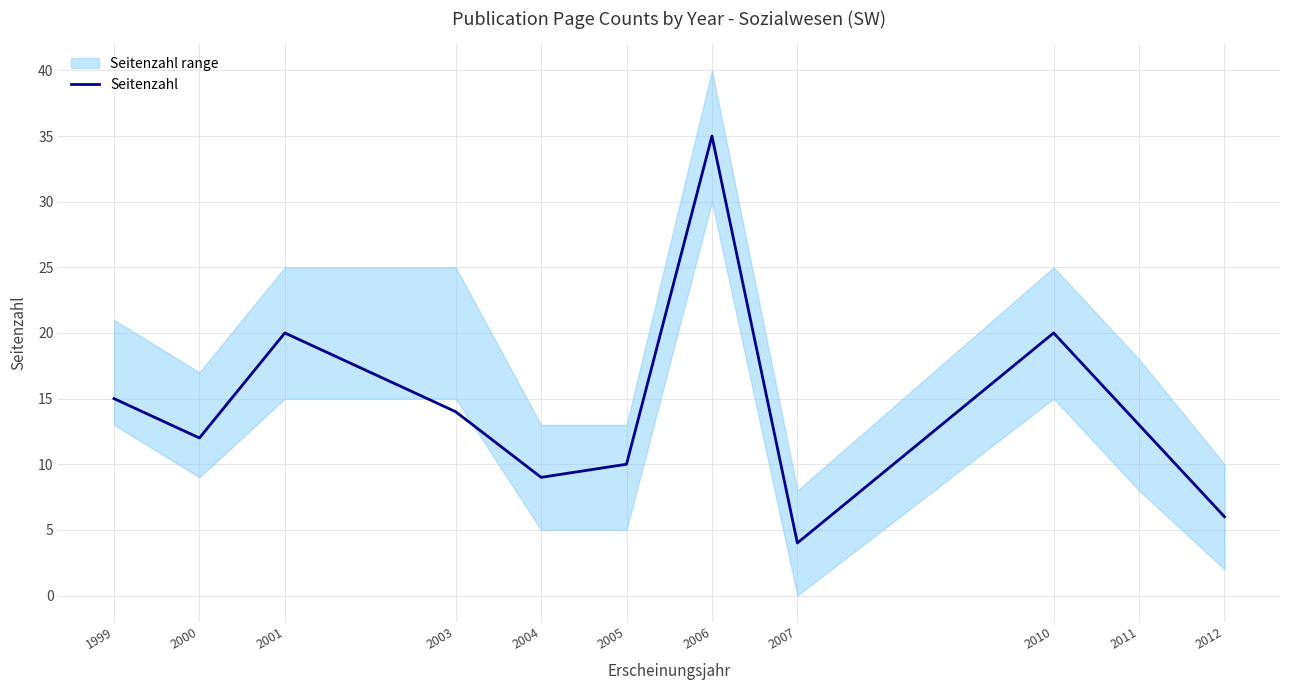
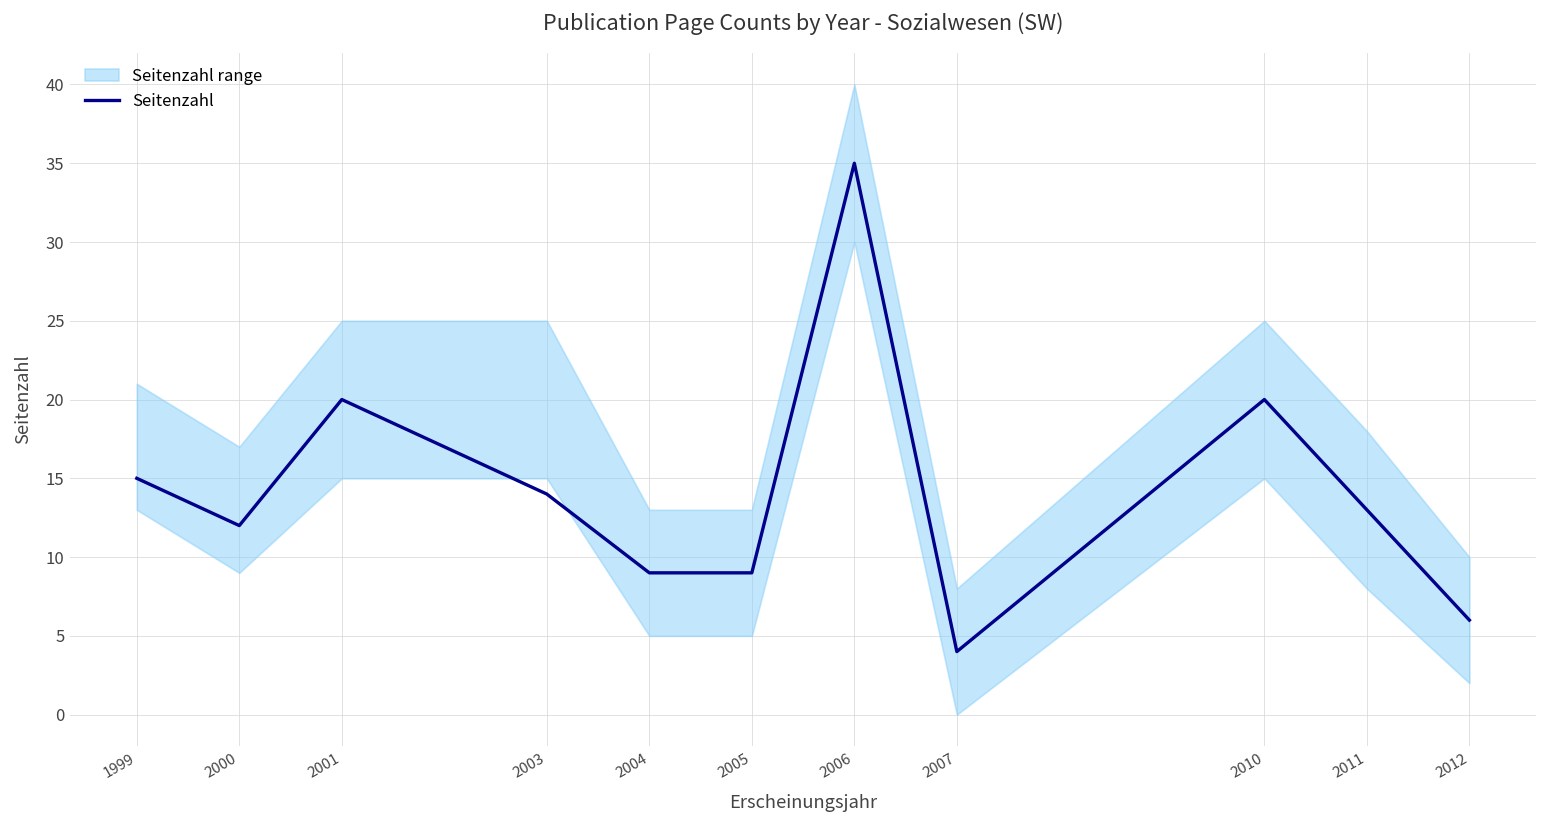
  {
    "Seitenzahl": {
      "1999": 15,
      "2000": 12,
      "2001": 20,
      "2003": 14,
      "2004": 9,
-     "2005": 10,
+     "2005": 9,
      "2006": 35,
      "2007": 4,
      "2010": 20,
      "2011": 13,
      "2012": 6
    }
  }
